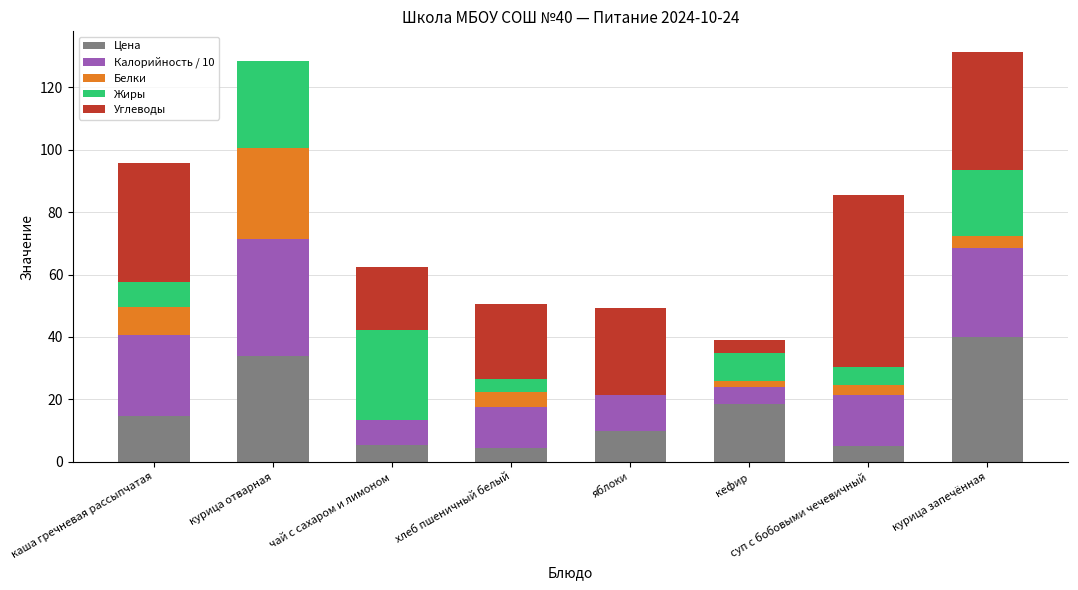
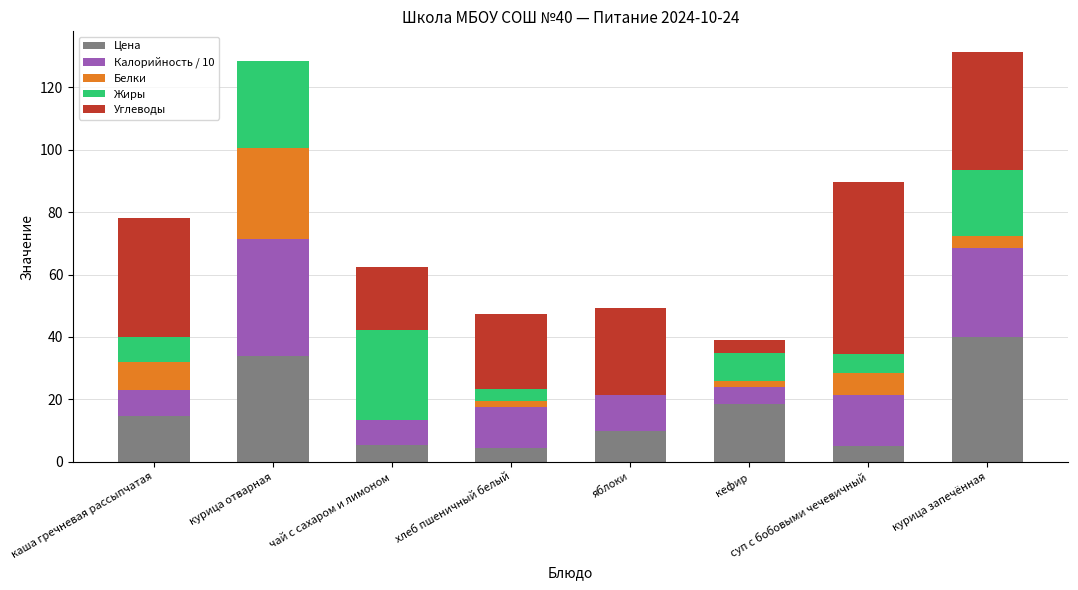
  {
    "Цена": {
      "каша гречневая рассыпчатая": 15,
      "курица отварная": 34,
      "чай с сахаром и лимоном": 5,
      "хлеб пшеничный белый": 4,
      "яблоки": 10,
      "кефир": 19,
      "суп с бобовыми чечевичный": 5,
      "курица запечённая": 40
    },
    "Калорийность / 10": {
-     "каша гречневая рассыпчатая": 26,
+     "каша гречневая рассыпчатая": 8,
      "курица отварная": 38,
      "чай с сахаром и лимоном": 8,
      "хлеб пшеничный белый": 13,
      "яблоки": 11,
      "кефир": 5,
      "суп с бобовыми чечевичный": 17,
      "курица запечённая": 28
    },
    "Белки": {
      "каша гречневая рассыпчатая": 9,
      "курица отварная": 29,
      "чай с сахаром и лимоном": 0,
-     "хлеб пшеничный белый": 5,
+     "хлеб пшеничный белый": 2,
      "яблоки": 0,
      "кефир": 2,
-     "суп с бобовыми чечевичный": 3,
+     "суп с бобовыми чечевичный": 7,
      "курица запечённая": 4
    },
    "Жиры": {
      "каша гречневая рассыпчатая": 8,
      "курица отварная": 28,
      "чай с сахаром и лимоном": 29,
      "хлеб пшеничный белый": 4,
      "яблоки": 0,
      "кефир": 9,
      "суп с бобовыми чечевичный": 6,
      "курица запечённая": 21
    },
    "Углеводы": {
      "каша гречневая рассыпчатая": 38,
      "курица отварная": 0,
      "чай с сахаром и лимоном": 20,
      "хлеб пшеничный белый": 24,
      "яблоки": 28,
      "кефир": 4,
      "суп с бобовыми чечевичный": 55,
      "курица запечённая": 38
    }
  }
